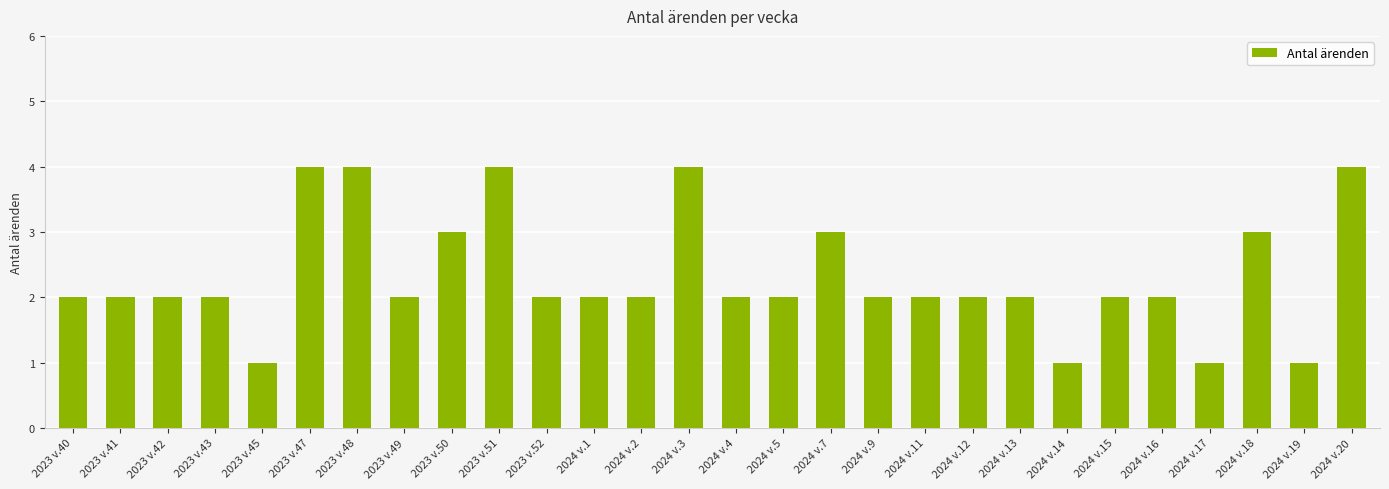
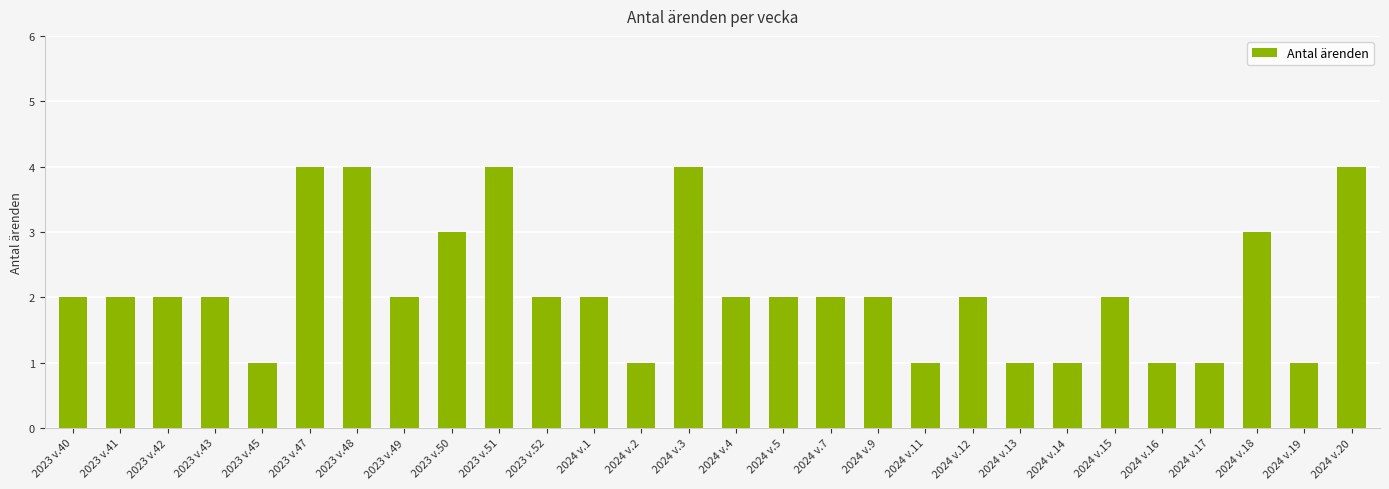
  {
    "2023 v.40": 2,
    "2023 v.41": 2,
    "2023 v.42": 2,
    "2023 v.43": 2,
    "2023 v.45": 1,
    "2023 v.47": 4,
    "2023 v.48": 4,
    "2023 v.49": 2,
    "2023 v.50": 3,
    "2023 v.51": 4,
    "2023 v.52": 2,
    "2024 v.1": 2,
-   "2024 v.2": 2,
+   "2024 v.2": 1,
    "2024 v.3": 4,
    "2024 v.4": 2,
    "2024 v.5": 2,
-   "2024 v.7": 3,
+   "2024 v.7": 2,
    "2024 v.9": 2,
-   "2024 v.11": 2,
+   "2024 v.11": 1,
    "2024 v.12": 2,
-   "2024 v.13": 2,
+   "2024 v.13": 1,
    "2024 v.14": 1,
    "2024 v.15": 2,
-   "2024 v.16": 2,
+   "2024 v.16": 1,
    "2024 v.17": 1,
    "2024 v.18": 3,
    "2024 v.19": 1,
    "2024 v.20": 4
  }
